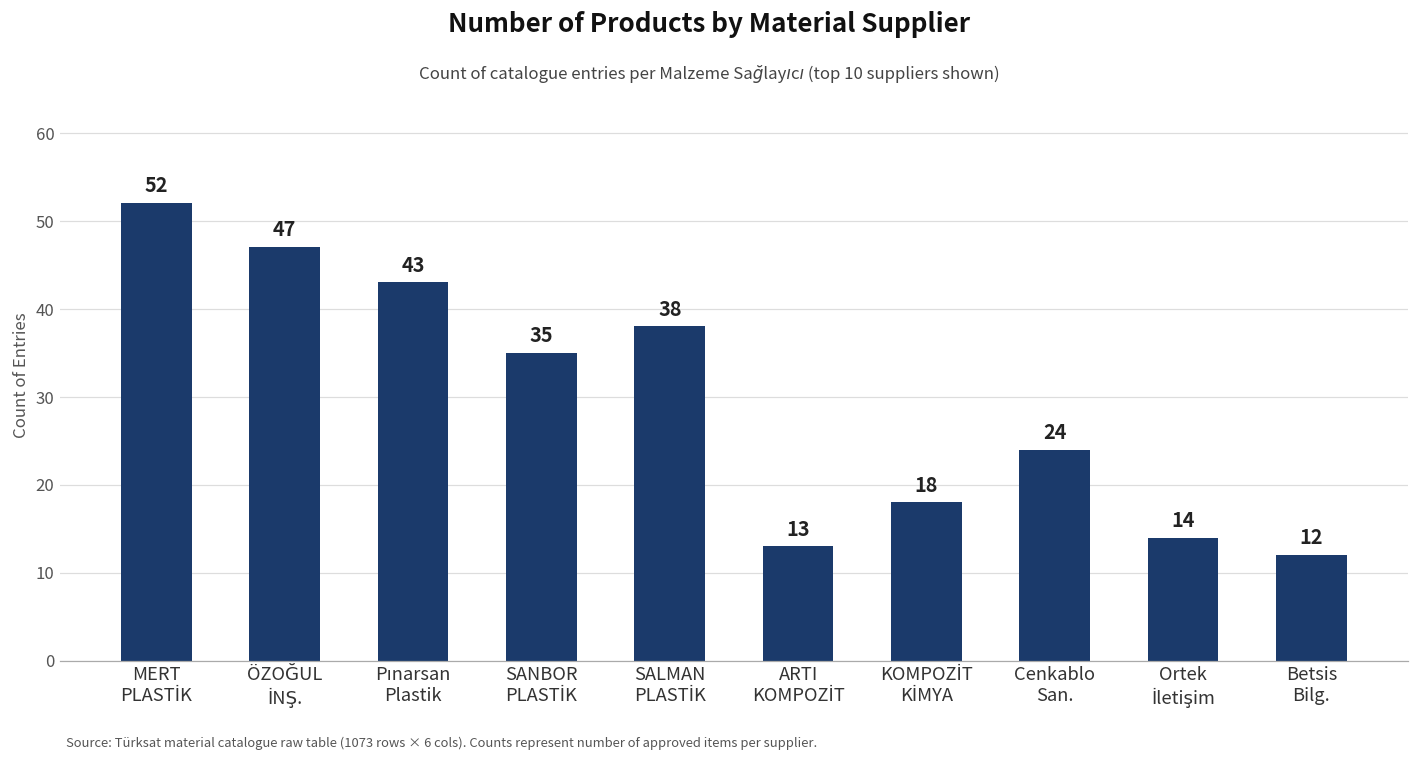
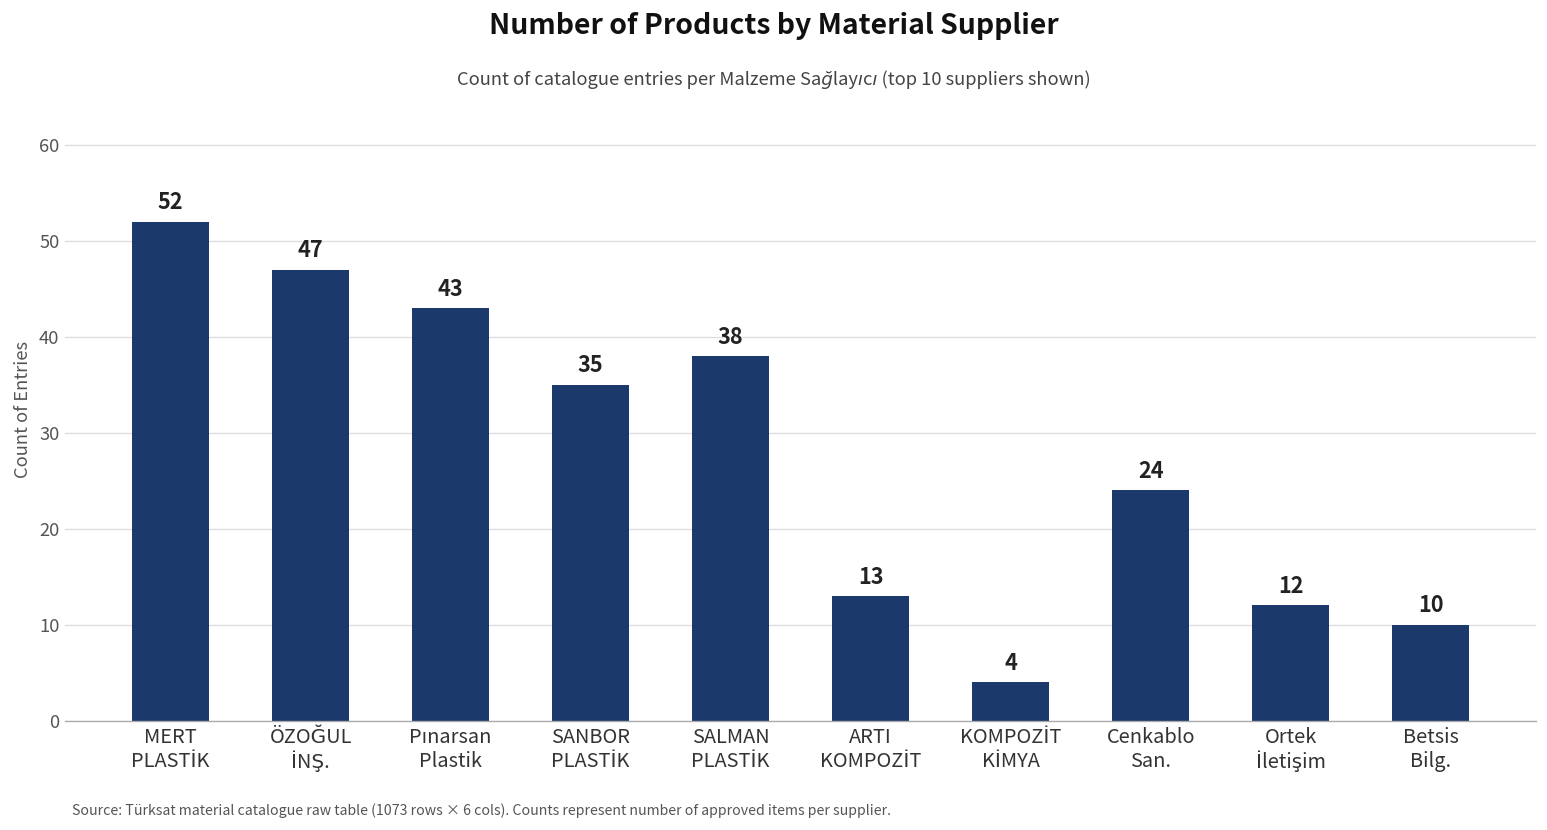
  {
    "MERT PLASTİK": 52,
    "ÖZOĞUL İNŞ.": 47,
    "Pınarsan Plastik": 43,
    "SANBOR PLASTİK": 35,
    "SALMAN PLASTİK": 38,
    "ARTI KOMPOZİT": 13,
-   "KOMPOZİT KİMYA": 18,
+   "KOMPOZİT KİMYA": 4,
    "Cenkablo San.": 24,
-   "Ortek İletişim": 14,
-   "Betsis Bilg.": 12
+   "Ortek İletişim": 12,
+   "Betsis Bilg.": 10
  }
